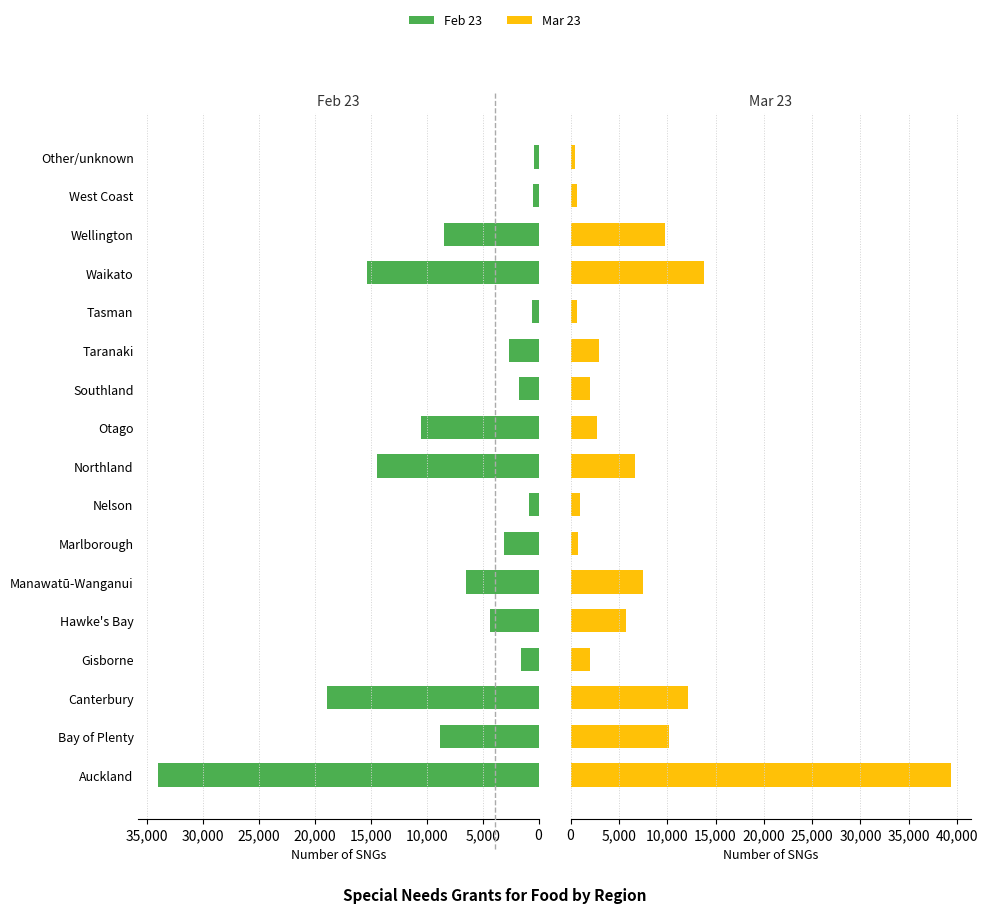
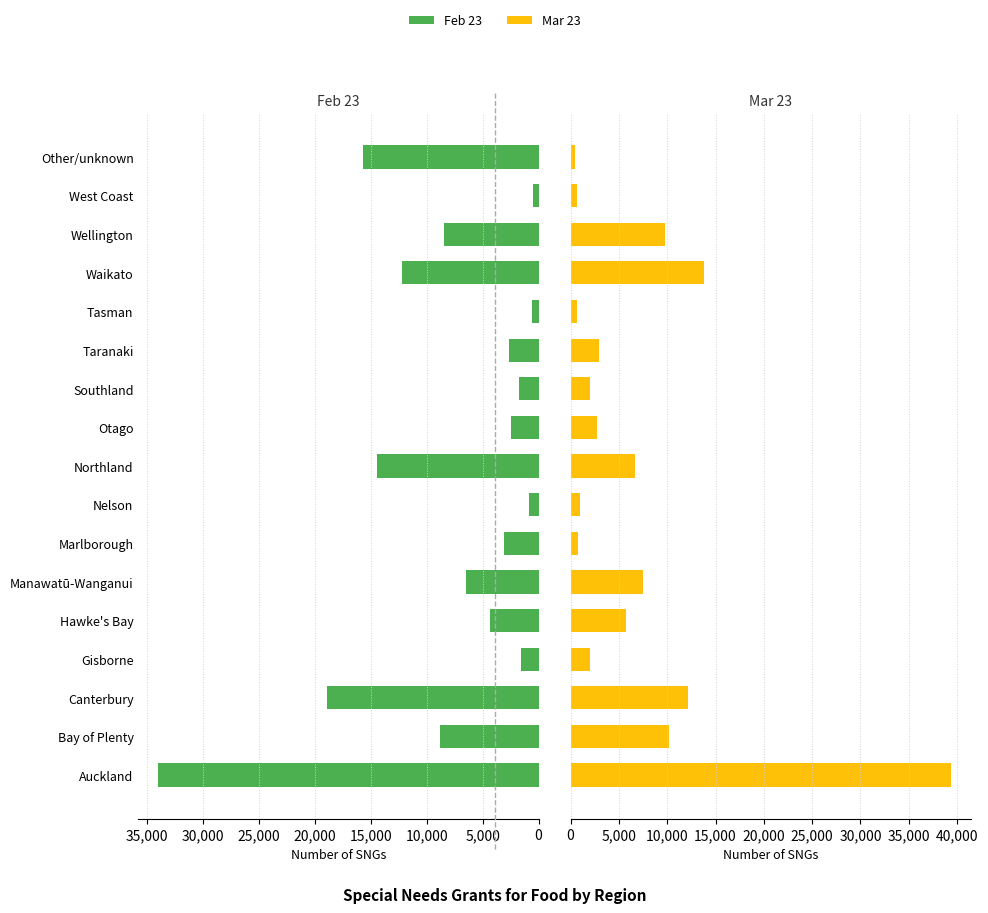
  {
    "Feb 23": {
-     "Other/unknown": "400",
+     "Other/unknown": "15,700",
      "West Coast": "500",
      "Wellington": "8,400",
-     "Waikato": "15,400",
+     "Waikato": "12,200",
      "Tasman": "600",
      "Taranaki": "2,600",
      "Southland": "1,700",
-     "Otago": "10,500",
+     "Otago": "2,400",
      "Northland": "14,400",
      "Nelson": "800",
      "Marlborough": "3,100",
      "Manawatū-Wanganui": "6,400",
      "Hawke's Bay": "4,300",
      "Gisborne": "1,600",
      "Canterbury": "18,900",
      "Bay of Plenty": "8,800",
      "Auckland": "34,100"
    }
  }
